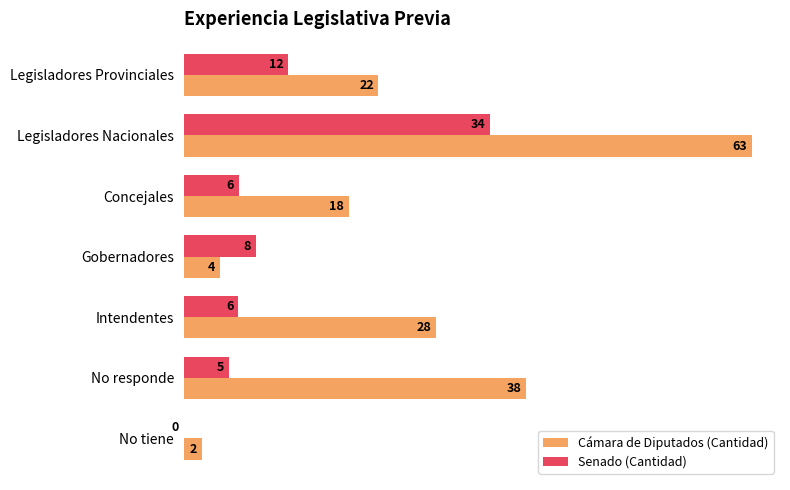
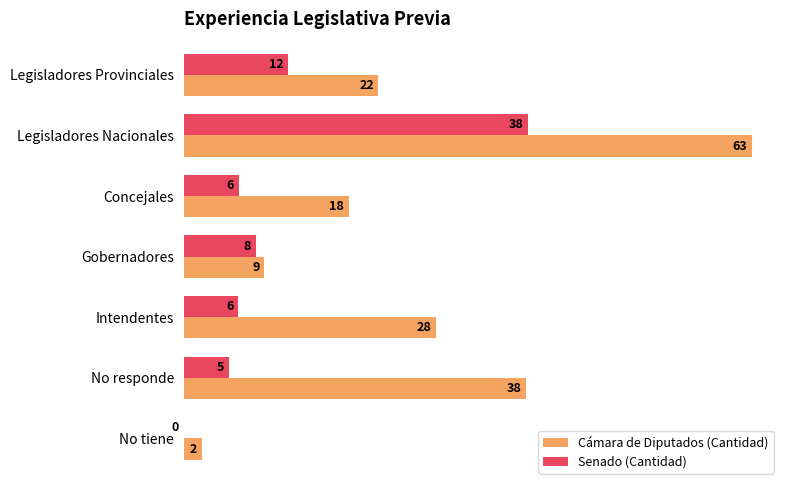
  {
    "Cámara de Diputados (Cantidad)": {
      "Legisladores Provinciales": 22,
      "Legisladores Nacionales": 63,
      "Concejales": 18,
-     "Gobernadores": 4,
+     "Gobernadores": 9,
      "Intendentes": 28,
      "No responde": 38,
      "No tiene": 2
    },
    "Senado (Cantidad)": {
      "Legisladores Provinciales": 12,
-     "Legisladores Nacionales": 34,
+     "Legisladores Nacionales": 38,
      "Concejales": 6,
      "Gobernadores": 8,
      "Intendentes": 6,
      "No responde": 5,
      "No tiene": 0
    }
  }
